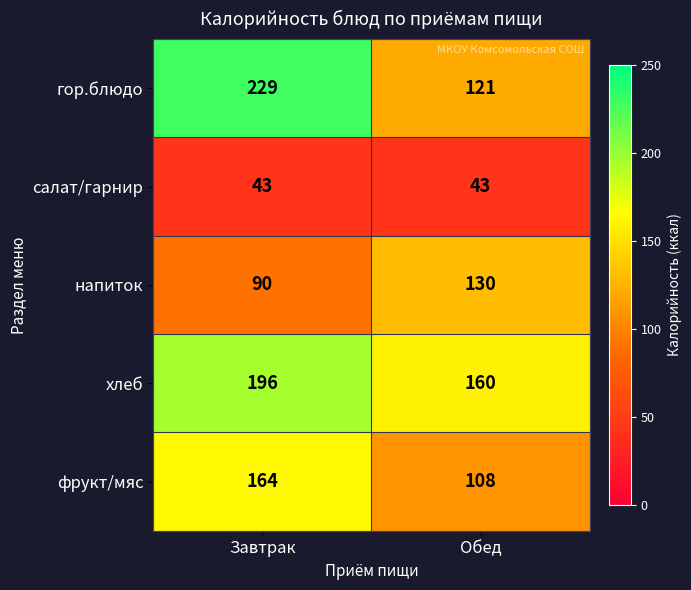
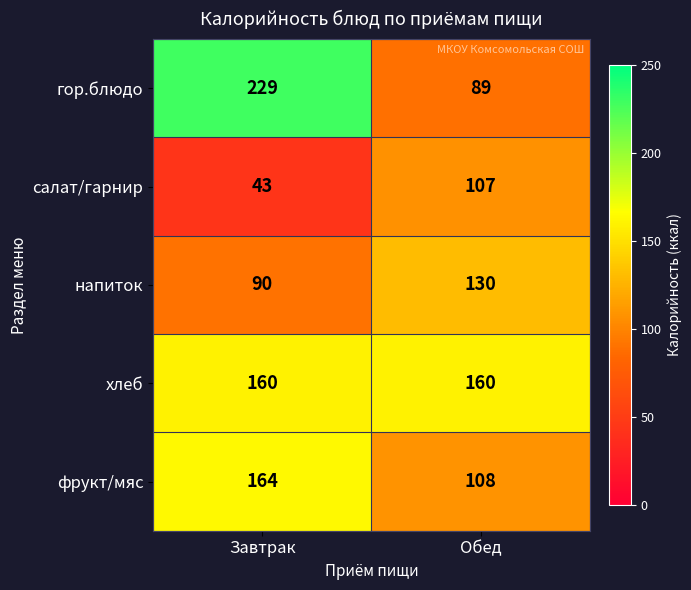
  {
    "гор.блюдо": {
      "Завтрак": 229,
-     "Обед": 121
+     "Обед": 89
    },
    "салат/гарнир": {
      "Завтрак": 43,
-     "Обед": 43
+     "Обед": 107
    },
    "напиток": {
      "Завтрак": 90,
      "Обед": 130
    },
    "хлеб": {
-     "Завтрак": 196,
+     "Завтрак": 160,
      "Обед": 160
    },
    "фрукт/мяс": {
      "Завтрак": 164,
      "Обед": 108
    }
  }
